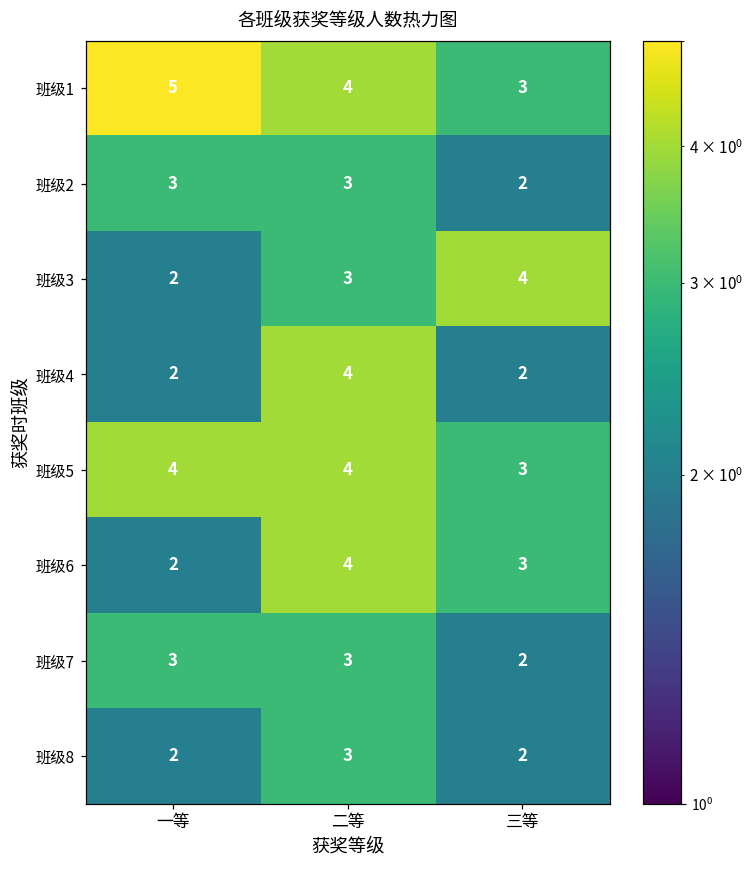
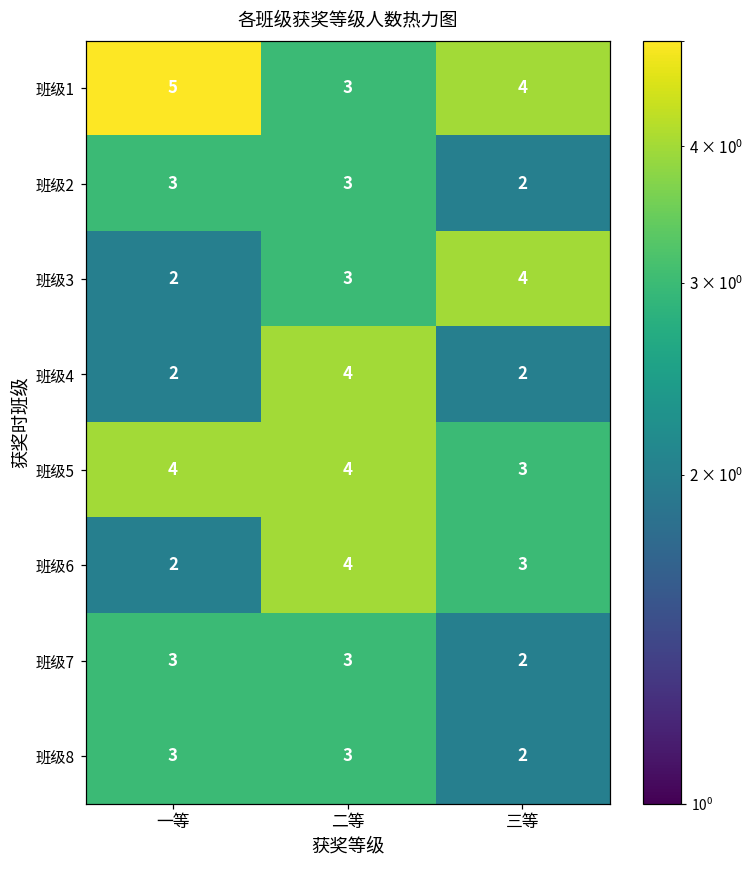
  {
    "班级1": {
      "一等": 5,
-     "二等": 4,
-     "三等": 3
+     "二等": 3,
+     "三等": 4
    },
    "班级2": {
      "一等": 3,
      "二等": 3,
      "三等": 2
    },
    "班级3": {
      "一等": 2,
      "二等": 3,
      "三等": 4
    },
    "班级4": {
      "一等": 2,
      "二等": 4,
      "三等": 2
    },
    "班级5": {
      "一等": 4,
      "二等": 4,
      "三等": 3
    },
    "班级6": {
      "一等": 2,
      "二等": 4,
      "三等": 3
    },
    "班级7": {
      "一等": 3,
      "二等": 3,
      "三等": 2
    },
    "班级8": {
-     "一等": 2,
+     "一等": 3,
      "二等": 3,
      "三等": 2
    }
  }
